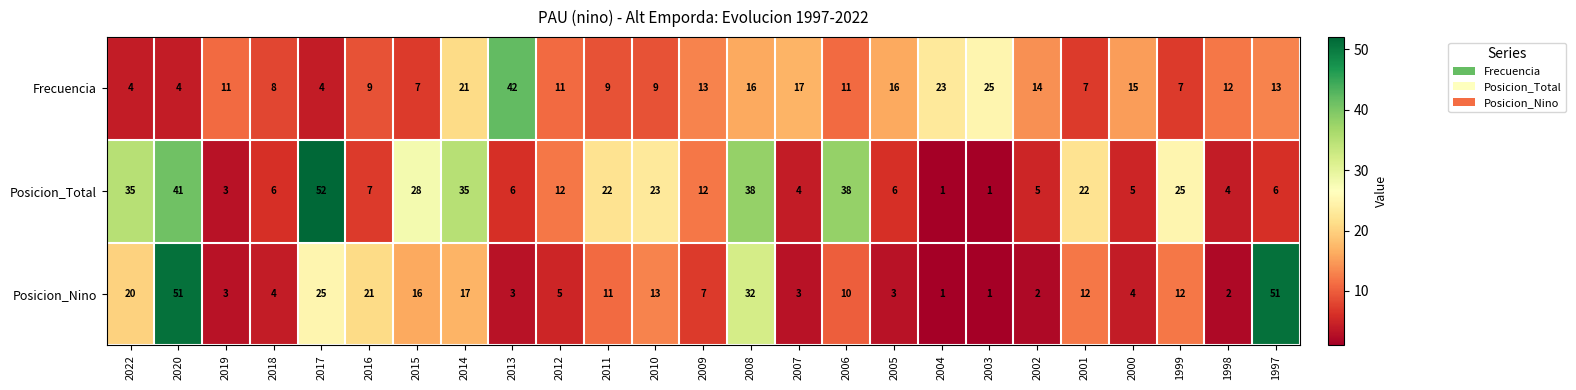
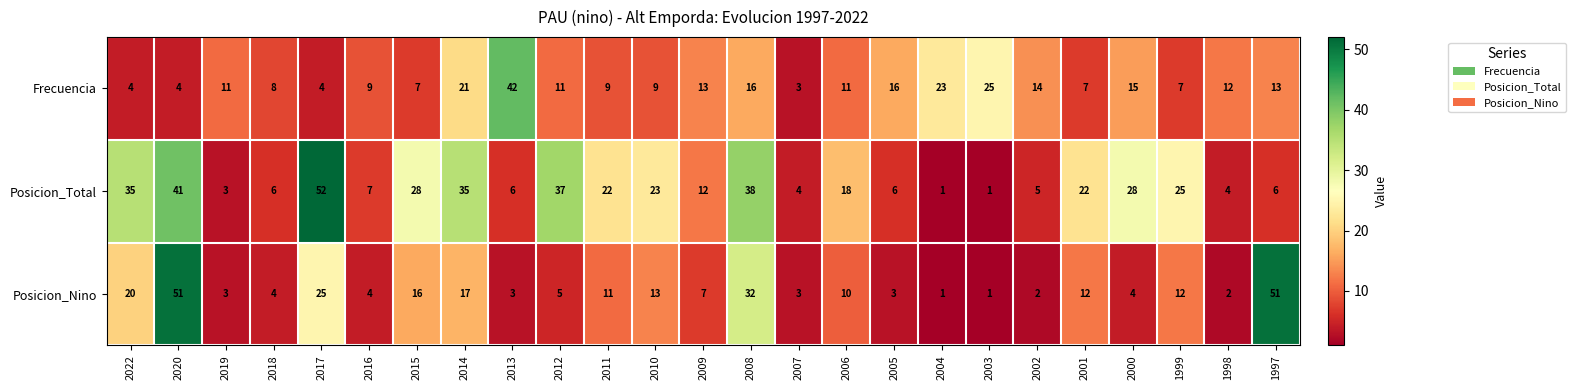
  {
    "Frecuencia": {
      "2022": 4,
      "2020": 4,
      "2019": 11,
      "2018": 8,
      "2017": 4,
      "2016": 9,
      "2015": 7,
      "2014": 21,
      "2013": 42,
      "2012": 11,
      "2011": 9,
      "2010": 9,
      "2009": 13,
      "2008": 16,
-     "2007": 17,
+     "2007": 3,
      "2006": 11,
      "2005": 16,
      "2004": 23,
      "2003": 25,
      "2002": 14,
      "2001": 7,
      "2000": 15,
      "1999": 7,
      "1998": 12,
      "1997": 13
    },
    "Posicion_Total": {
      "2022": 35,
      "2020": 41,
      "2019": 3,
      "2018": 6,
      "2017": 52,
      "2016": 7,
      "2015": 28,
      "2014": 35,
      "2013": 6,
-     "2012": 12,
+     "2012": 37,
      "2011": 22,
      "2010": 23,
      "2009": 12,
      "2008": 38,
      "2007": 4,
-     "2006": 38,
+     "2006": 18,
      "2005": 6,
      "2004": 1,
      "2003": 1,
      "2002": 5,
      "2001": 22,
-     "2000": 5,
+     "2000": 28,
      "1999": 25,
      "1998": 4,
      "1997": 6
    },
    "Posicion_Nino": {
      "2022": 20,
      "2020": 51,
      "2019": 3,
      "2018": 4,
      "2017": 25,
-     "2016": 21,
+     "2016": 4,
      "2015": 16,
      "2014": 17,
      "2013": 3,
      "2012": 5,
      "2011": 11,
      "2010": 13,
      "2009": 7,
      "2008": 32,
      "2007": 3,
      "2006": 10,
      "2005": 3,
      "2004": 1,
      "2003": 1,
      "2002": 2,
      "2001": 12,
      "2000": 4,
      "1999": 12,
      "1998": 2,
      "1997": 51
    }
  }
